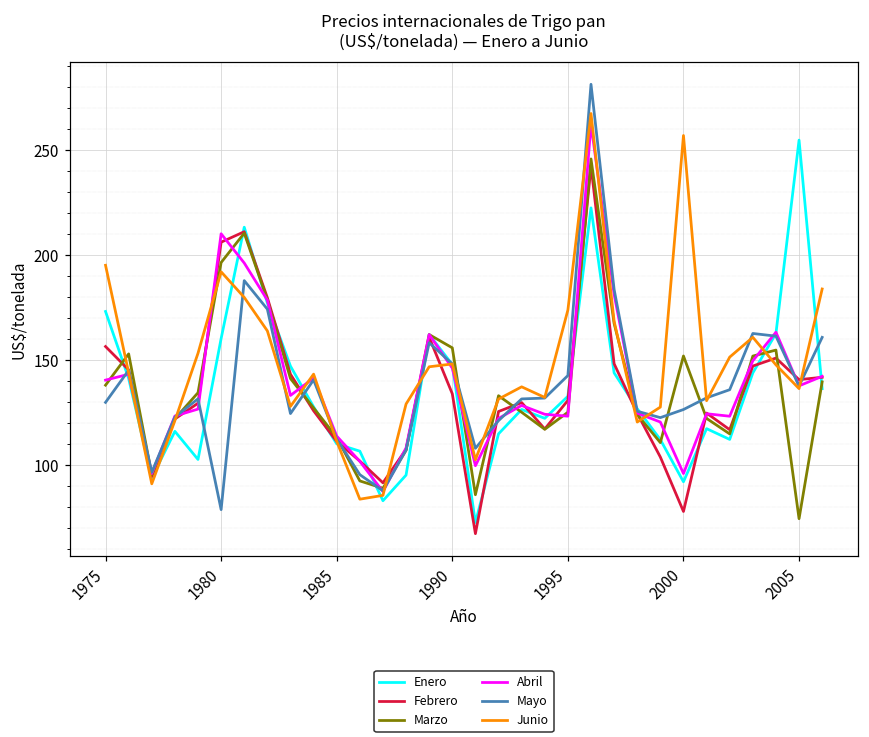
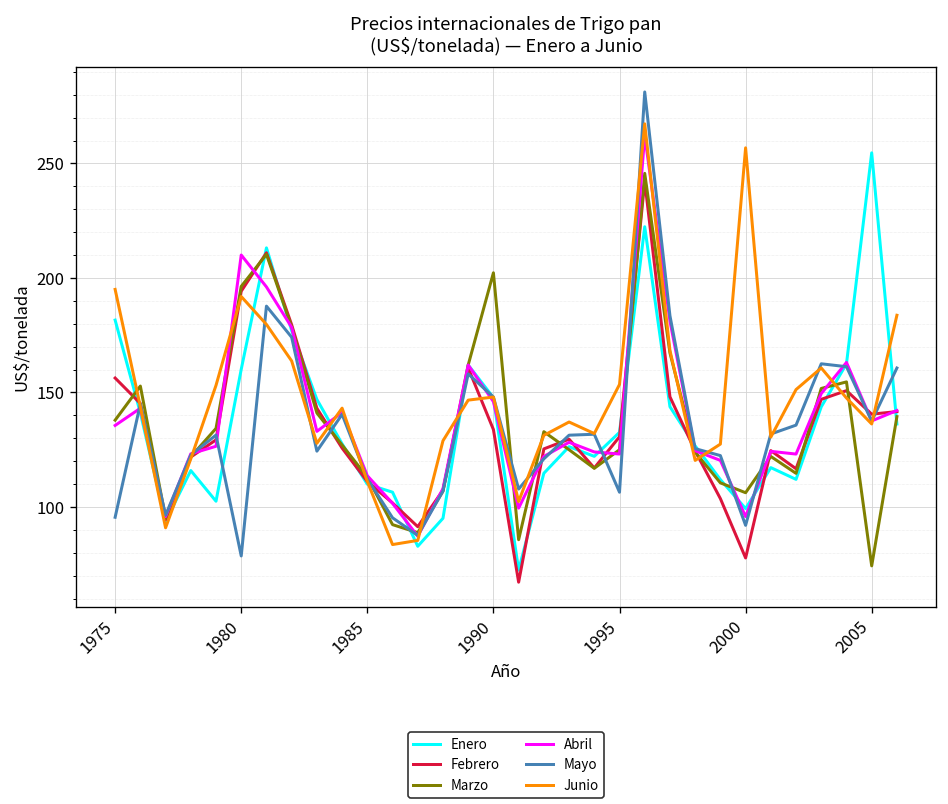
  {
    "Enero": {
-     "1975": 173,
+     "1975": 182,
      "1980": 160,
      "1995": 133,
-     "2000": 92,
+     "2000": 99,
      "2005": 255
    },
    "Febrero": {
      "1975": 156,
-     "1980": 206,
+     "1980": 194,
      "1990": 134,
      "1995": 131,
      "2000": 78,
      "2005": 141
    },
    "Marzo": {
      "1975": 138,
      "1980": 196,
-     "1990": 156,
+     "1990": 202,
      "1995": 125,
-     "2000": 152,
+     "2000": 106,
      "2005": 74
    },
    "Abril": {
-     "1975": 140,
+     "1975": 136,
      "1980": 210,
      "1990": 146,
      "1995": 123,
      "2000": 96
    },
    "Mayo": {
-     "1975": 130,
+     "1975": 96,
      "1980": 79,
-     "1995": 142,
-     "2000": 126
+     "1995": 106,
+     "2000": 92
    },
    "Junio": {
      "1975": 195,
      "1980": 192,
-     "1995": 174,
+     "1995": 154,
      "2000": 257
    }
  }
